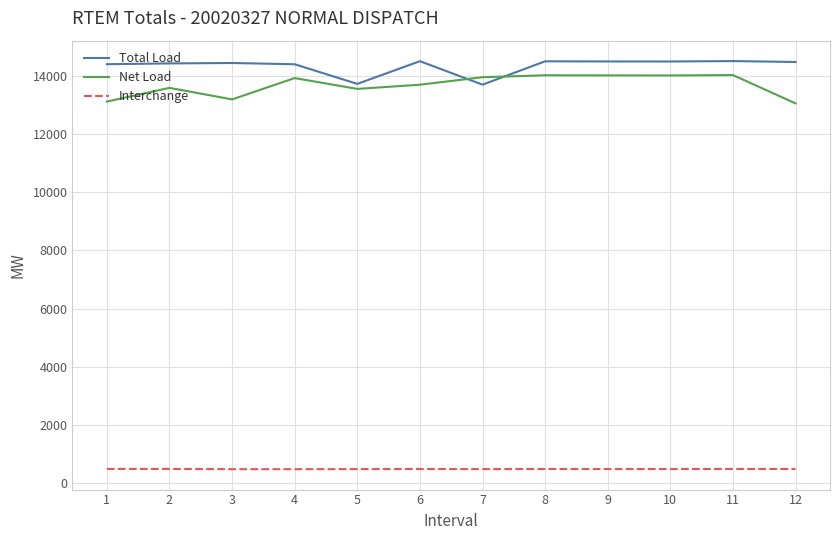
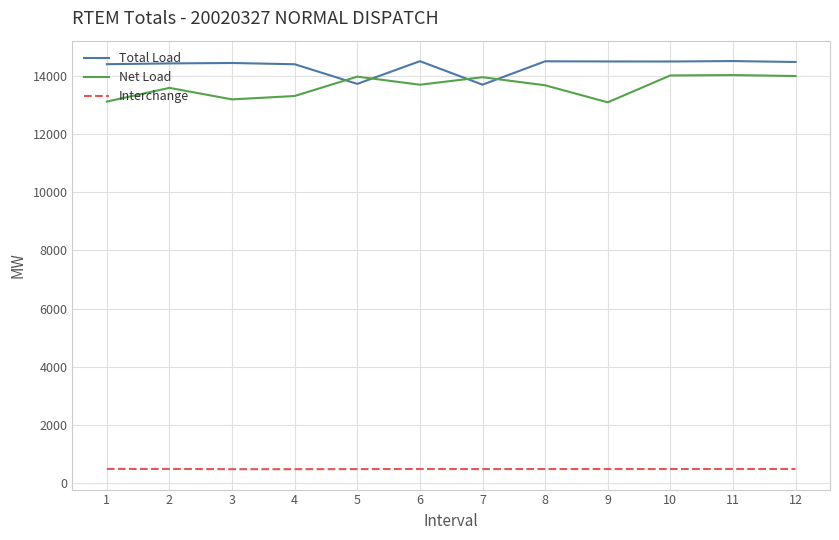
  {
    "Total Load": {
      "1": 14400,
      "2": 14400,
      "3": 14500,
      "4": 14400,
      "5": 13700,
      "6": 14500,
      "7": 13700,
      "8": 14500,
      "9": 14500,
      "10": 14500,
      "11": 14500,
      "12": 14500
    },
    "Net Load": {
      "1": 13100,
      "2": 13600,
      "3": 13200,
-     "4": 13900,
-     "5": 13600,
+     "4": 13300,
+     "5": 14000,
      "6": 13700,
      "7": 14000,
-     "8": 14000,
-     "9": 14000,
+     "8": 13700,
+     "9": 13100,
      "10": 14000,
      "11": 14000,
-     "12": 13100
+     "12": 14000
    },
    "Interchange": {
      "1": 500,
      "2": 500,
      "3": 500,
      "4": 500,
      "5": 500,
      "6": 500,
      "7": 500,
      "8": 500,
      "9": 500,
      "10": 500,
      "11": 500,
      "12": 500
    }
  }
